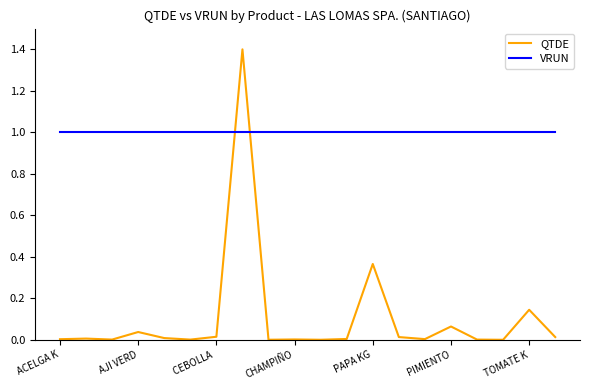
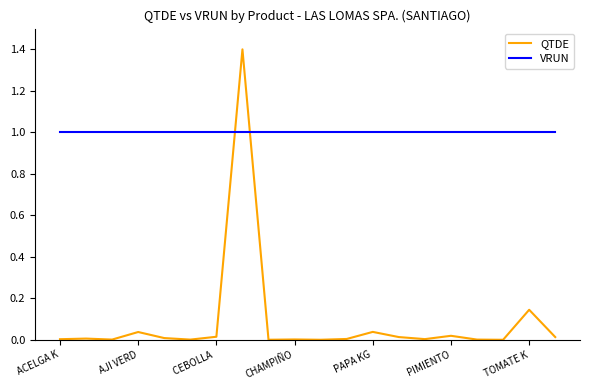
  {
    "QTDE": {
      "ACELGA K": 0.00,
      "AJI VERD": 0.04,
      "CEBOLLA": 0.01,
      "CHAMPIÑO": 0.00,
-     "PAPA KG": 0.37,
-     "PIMIENTO": 0.06,
+     "PAPA KG": 0.04,
+     "PIMIENTO": 0.02,
      "TOMATE K": 0.14
    },
    "VRUN": {
      "ACELGA K": 1.00,
      "AJI VERD": 1.00,
      "CEBOLLA": 1.00,
      "CHAMPIÑO": 1.00,
      "PAPA KG": 1.00,
      "PIMIENTO": 1.00,
      "TOMATE K": 1.00
    }
  }
